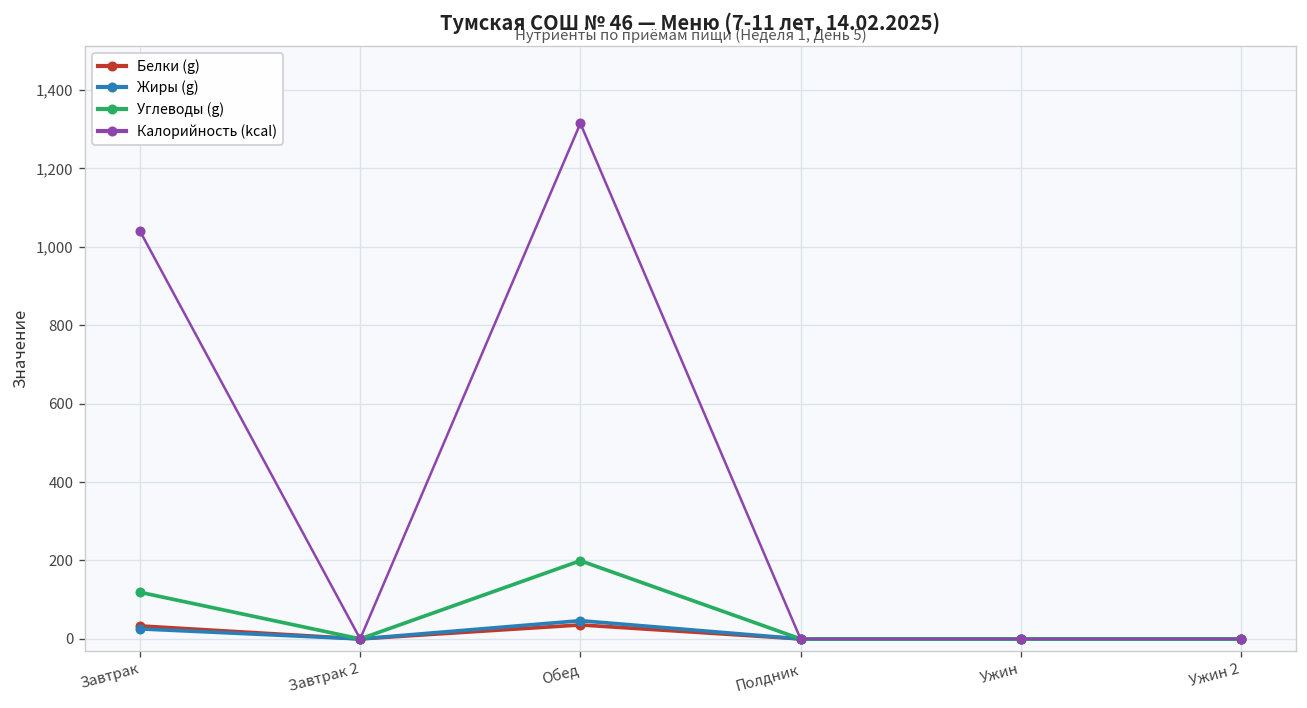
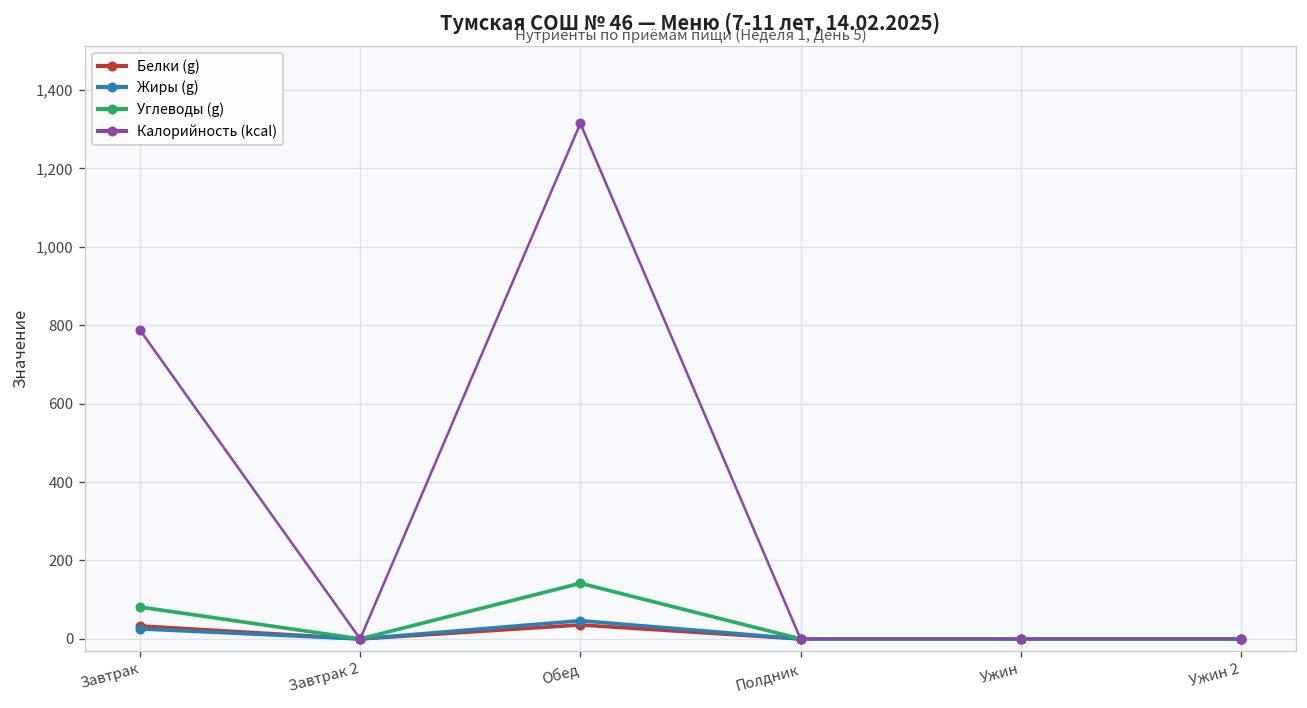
  {
    "Белки (g)": {
      "Обед": "40"
    },
    "Жиры (g)": {
      "Обед": "50"
    },
    "Углеводы (g)": {
-     "Завтрак": "120",
-     "Обед": "200"
+     "Завтрак": "80",
+     "Обед": "140"
    },
    "Калорийность (kcal)": {
-     "Завтрак": "1,040",
+     "Завтрак": "790",
      "Обед": "1,310"
    }
  }
